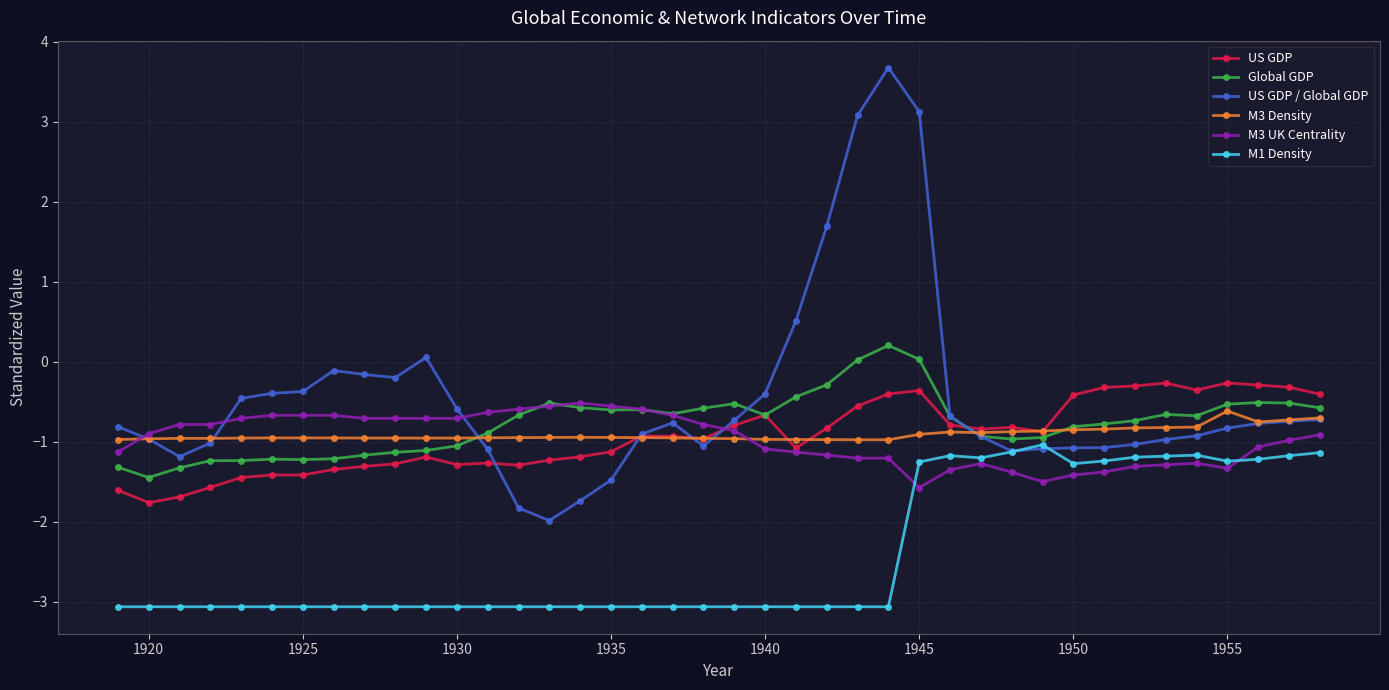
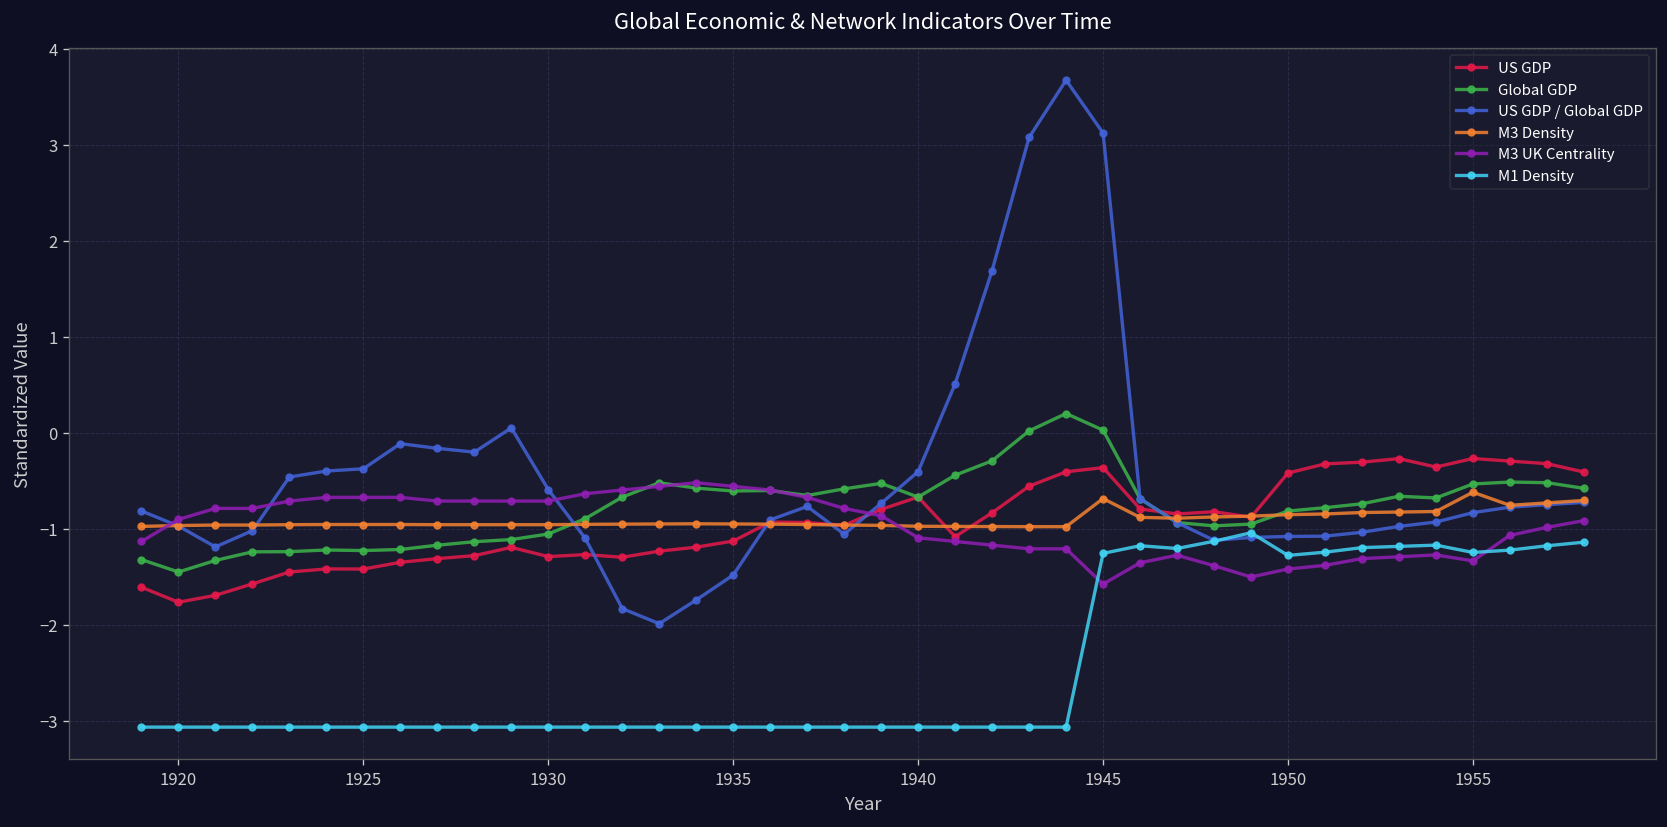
  {
    "US GDP": {
      "1920": -1.8,
      "1925": -1.4,
      "1930": -1.3,
      "1935": -1.1,
      "1945": -0.4,
      "1950": -0.4,
      "1955": -0.3
    },
    "Global GDP": {
      "1920": -1.4,
      "1925": -1.2,
      "1930": -1.1,
      "1935": -0.6,
      "1945": 0.0,
      "1950": -0.8,
      "1955": -0.5
    },
    "US GDP / Global GDP": {
      "1925": -0.4,
      "1930": -0.6,
      "1935": -1.5,
      "1940": -0.4,
      "1945": 3.1,
      "1950": -1.1,
      "1955": -0.8
    },
    "M3 Density": {
      "1925": -1.0,
      "1930": -1.0,
      "1935": -0.9,
      "1940": -1.0,
-     "1945": -0.9,
+     "1945": -0.7,
      "1950": -0.9,
      "1955": -0.6
    },
    "M3 UK Centrality": {
      "1920": -0.9,
      "1925": -0.7,
      "1930": -0.7,
      "1935": -0.6,
      "1940": -1.1,
      "1945": -1.6,
      "1950": -1.4,
      "1955": -1.3
    },
    "M1 Density": {
      "1920": -3.1,
      "1925": -3.1,
      "1930": -3.1,
      "1935": -3.1,
      "1940": -3.1,
      "1945": -1.3,
      "1950": -1.3,
      "1955": -1.2
    }
  }
